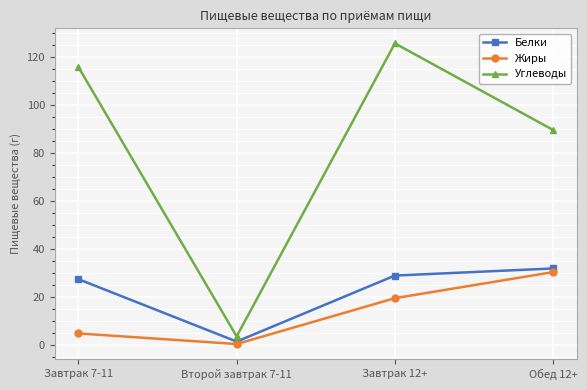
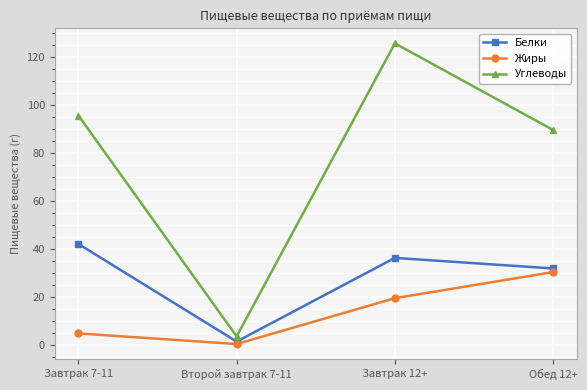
  {
    "Белки": {
-     "Завтрак 7-11": 27,
-     "Завтрак 12+": 29,
+     "Завтрак 7-11": 42,
+     "Завтрак 12+": 36,
      "Обед 12+": 32
    },
    "Жиры": {
      "Завтрак 7-11": 5,
      "Завтрак 12+": 19,
      "Обед 12+": 30
    },
    "Углеводы": {
-     "Завтрак 7-11": 116,
+     "Завтрак 7-11": 96,
      "Второй завтрак 7-11": 4,
      "Завтрак 12+": 126,
      "Обед 12+": 90
    }
  }
